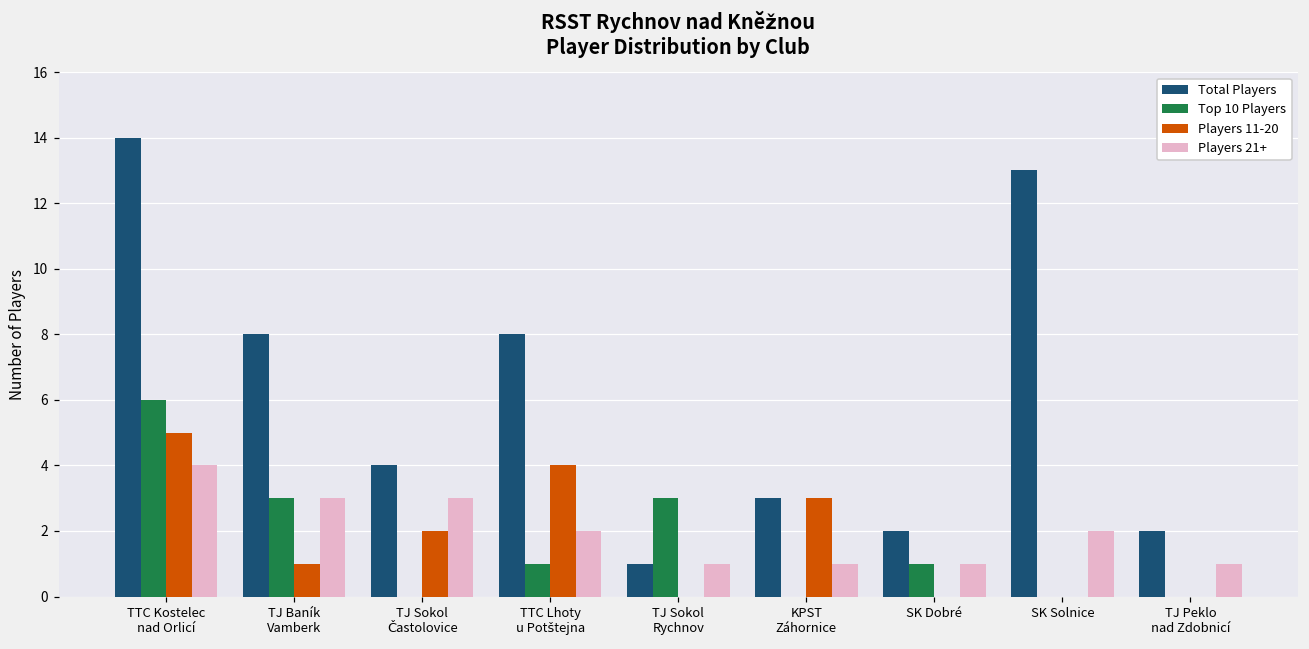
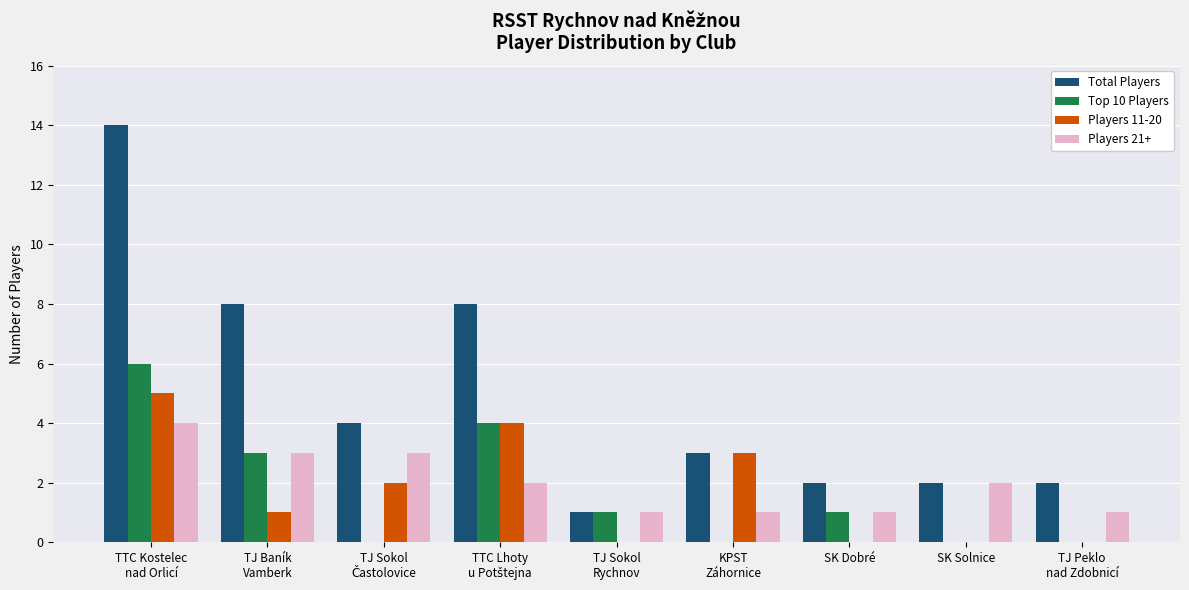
  {
    "Total Players": {
      "TTC Kostelec nad Orlicí": 14,
      "TJ Baník Vamberk": 8,
      "TJ Sokol Častolovice": 4,
      "TTC Lhoty u Potštejna": 8,
      "TJ Sokol Rychnov": 1,
      "KPST Záhornice": 3,
      "SK Dobré": 2,
-     "SK Solnice": 13,
+     "SK Solnice": 2,
      "TJ Peklo nad Zdobnicí": 2
    },
    "Top 10 Players": {
      "TTC Kostelec nad Orlicí": 6,
      "TJ Baník Vamberk": 3,
      "TJ Sokol Častolovice": 0,
-     "TTC Lhoty u Potštejna": 1,
-     "TJ Sokol Rychnov": 3,
+     "TTC Lhoty u Potštejna": 4,
+     "TJ Sokol Rychnov": 1,
      "KPST Záhornice": 0,
      "SK Dobré": 1,
      "SK Solnice": 0,
      "TJ Peklo nad Zdobnicí": 0
    },
    "Players 11-20": {
      "TTC Kostelec nad Orlicí": 5,
      "TJ Baník Vamberk": 1,
      "TJ Sokol Častolovice": 2,
      "TTC Lhoty u Potštejna": 4,
      "TJ Sokol Rychnov": 0,
      "KPST Záhornice": 3,
      "SK Dobré": 0,
      "SK Solnice": 0,
      "TJ Peklo nad Zdobnicí": 0
    },
    "Players 21+": {
      "TTC Kostelec nad Orlicí": 4,
      "TJ Baník Vamberk": 3,
      "TJ Sokol Častolovice": 3,
      "TTC Lhoty u Potštejna": 2,
      "TJ Sokol Rychnov": 1,
      "KPST Záhornice": 1,
      "SK Dobré": 1,
      "SK Solnice": 2,
      "TJ Peklo nad Zdobnicí": 1
    }
  }
